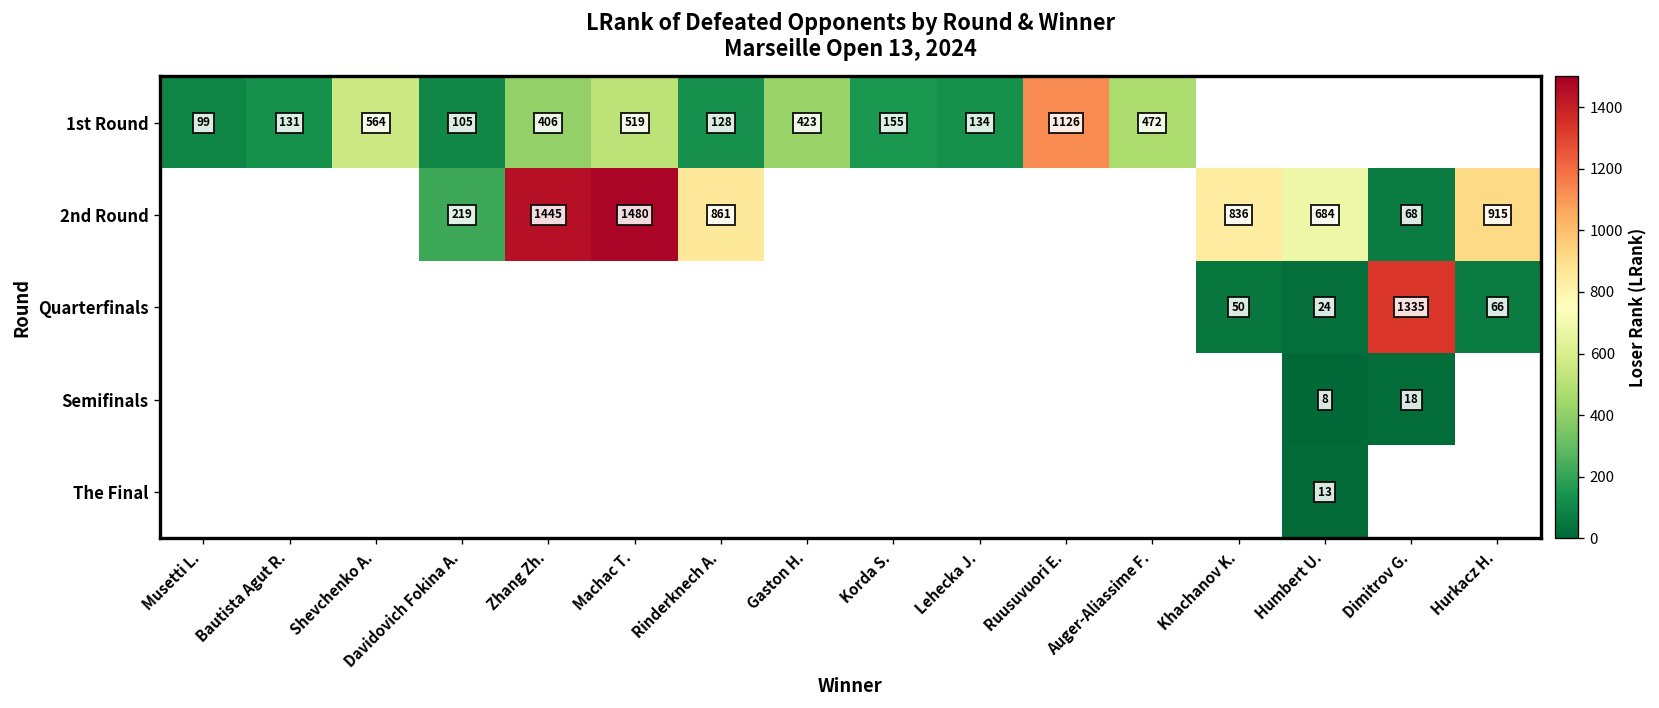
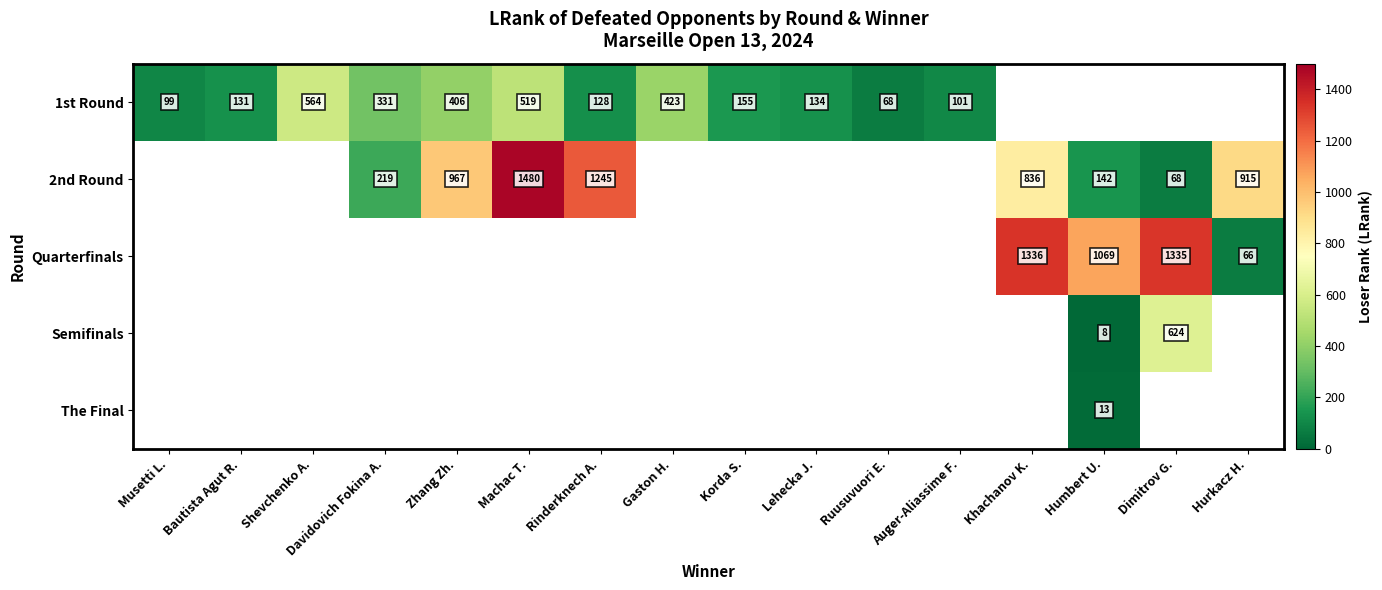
  {
    "1st Round": {
-     "Davidovich Fokina A.": 105,
-     "Ruusuvuori E.": 1126,
-     "Auger-Aliassime F.": 472
+     "Davidovich Fokina A.": 331,
+     "Ruusuvuori E.": 68,
+     "Auger-Aliassime F.": 101
    },
    "2nd Round": {
-     "Zhang Zh.": 1445,
-     "Rinderknech A.": 861,
-     "Humbert U.": 684
+     "Zhang Zh.": 967,
+     "Rinderknech A.": 1245,
+     "Humbert U.": 142
    },
    "Quarterfinals": {
-     "Khachanov K.": 50,
-     "Humbert U.": 24
+     "Khachanov K.": 1336,
+     "Humbert U.": 1069
    },
    "Semifinals": {
-     "Dimitrov G.": 18
+     "Dimitrov G.": 624
    }
  }
